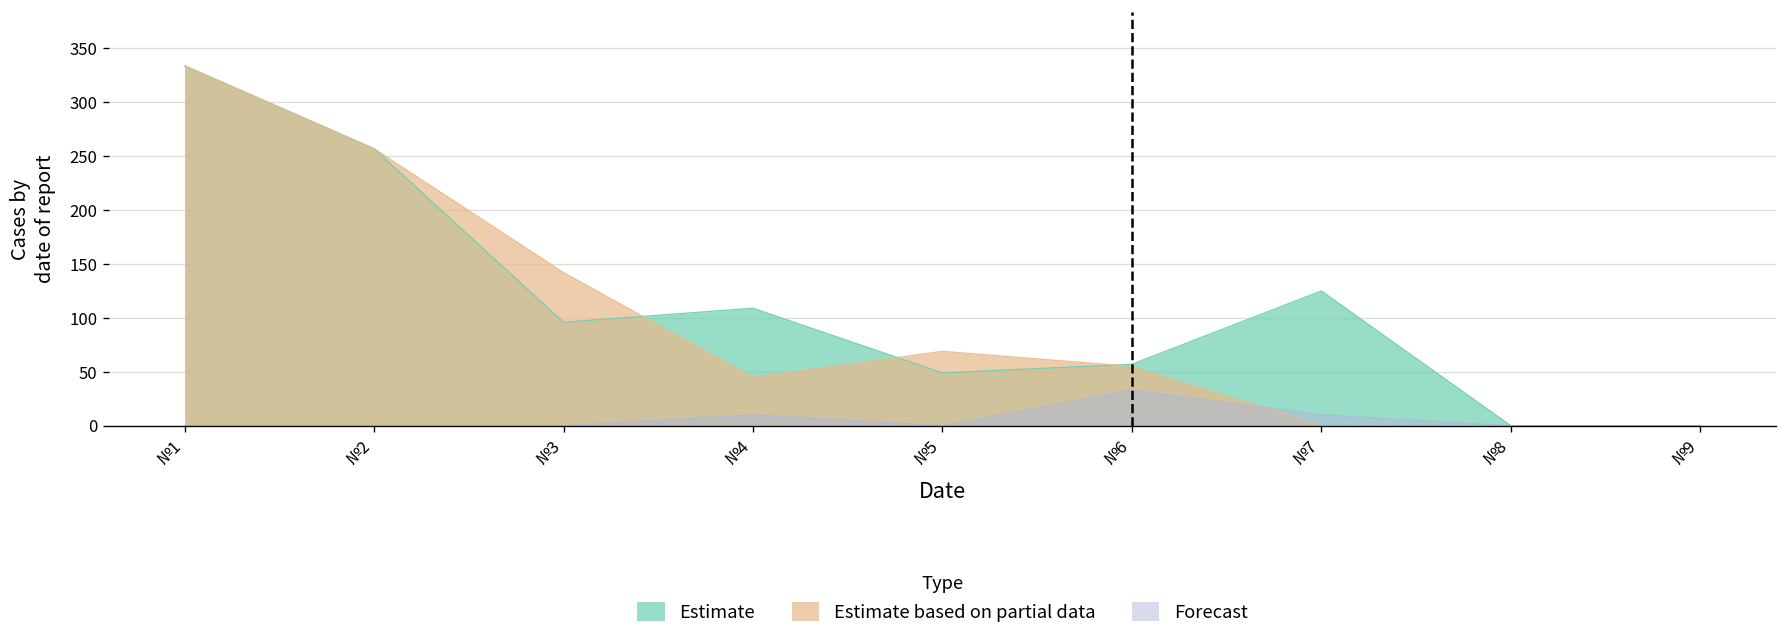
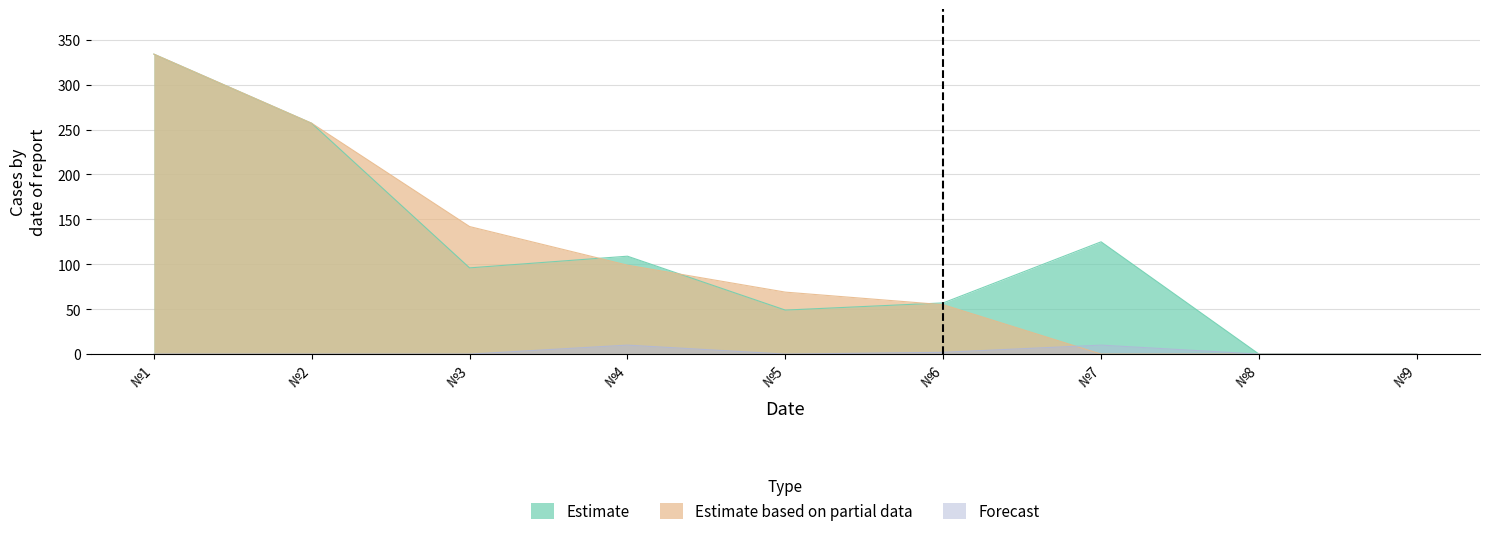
  {
    "Estimate": {
      "№3": 100,
      "№4": 110,
      "№5": 50,
      "№7": 130
    },
    "Estimate based on partial data": {
      "№3": 140,
-     "№4": 50,
+     "№4": 100,
      "№5": 70,
      "№7": 0
    },
    "Forecast": {
      "№1": 0,
      "№2": 0,
      "№3": 0,
      "№4": 10,
      "№5": 0,
-     "№6": 30,
+     "№6": 0,
      "№7": 10
    }
  }
